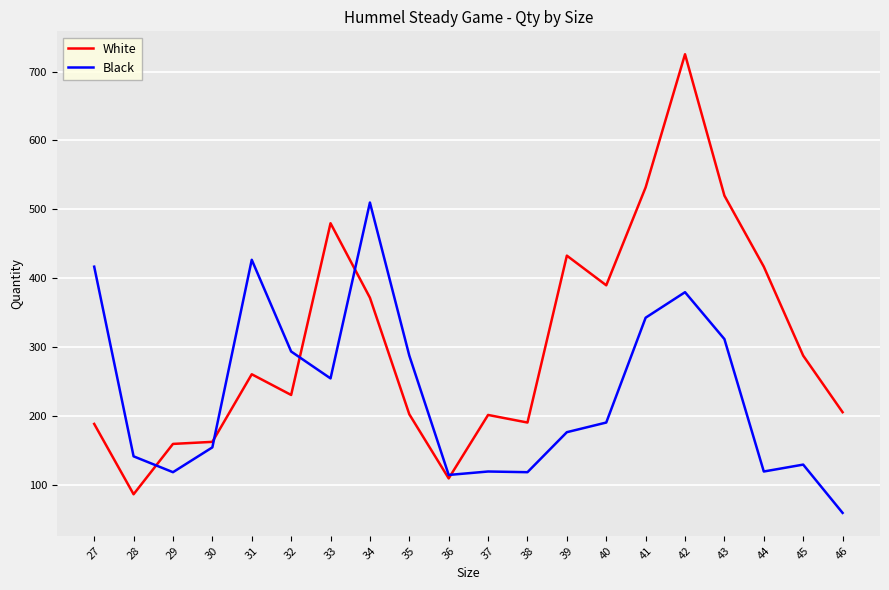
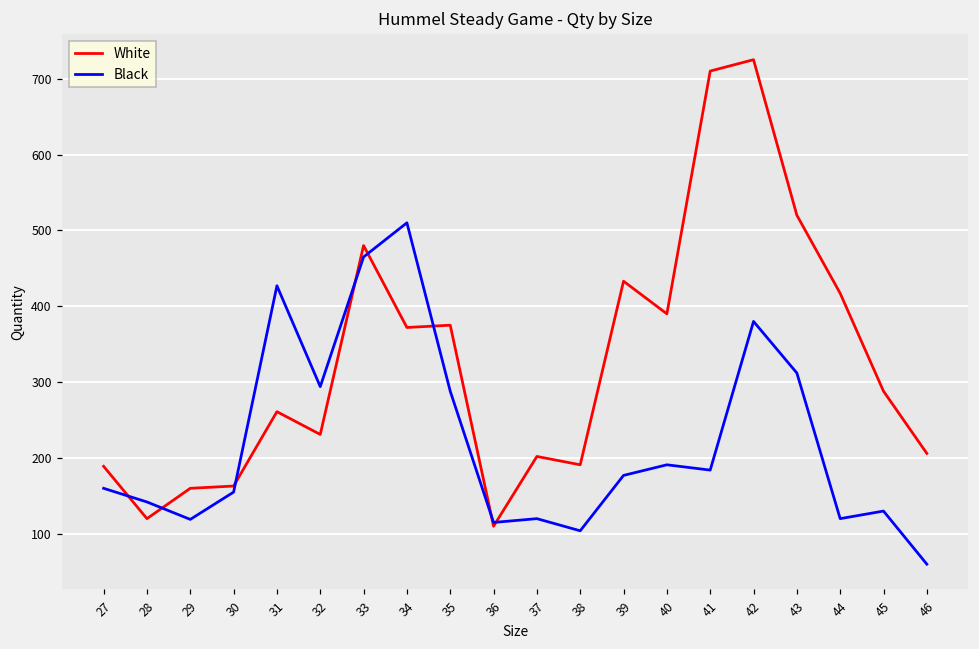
  {
    "White": {
      "27": 190,
-     "28": 90,
+     "28": 120,
      "29": 160,
      "30": 160,
      "31": 260,
      "32": 230,
      "33": 480,
      "34": 370,
-     "35": 200,
+     "35": 380,
      "36": 110,
      "37": 200,
      "38": 190,
      "39": 430,
      "40": 390,
-     "41": 530,
+     "41": 710,
      "42": 730,
      "43": 520,
      "44": 420,
      "45": 290,
      "46": 210
    },
    "Black": {
-     "27": 420,
+     "27": 160,
      "28": 140,
      "29": 120,
      "30": 160,
      "31": 430,
      "32": 290,
-     "33": 260,
+     "33": 470,
      "34": 510,
      "35": 290,
      "36": 120,
      "37": 120,
-     "38": 120,
+     "38": 100,
      "39": 180,
      "40": 190,
-     "41": 340,
+     "41": 180,
      "42": 380,
      "43": 310,
      "44": 120,
      "45": 130,
      "46": 60
    }
  }
